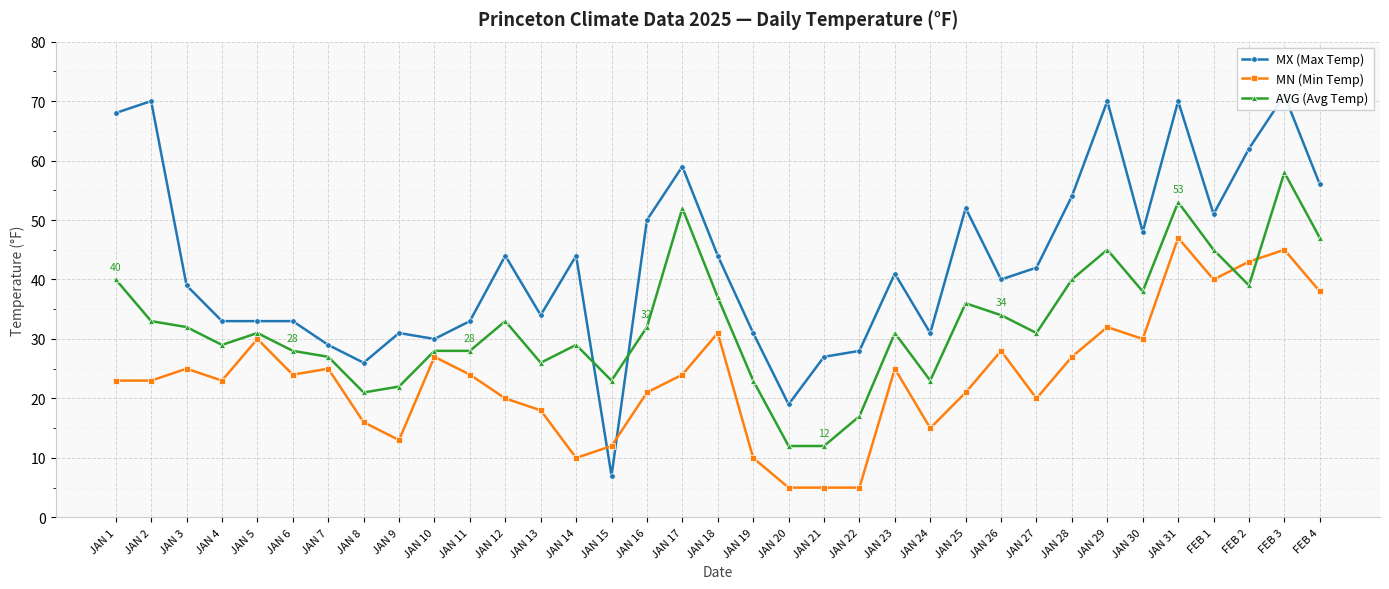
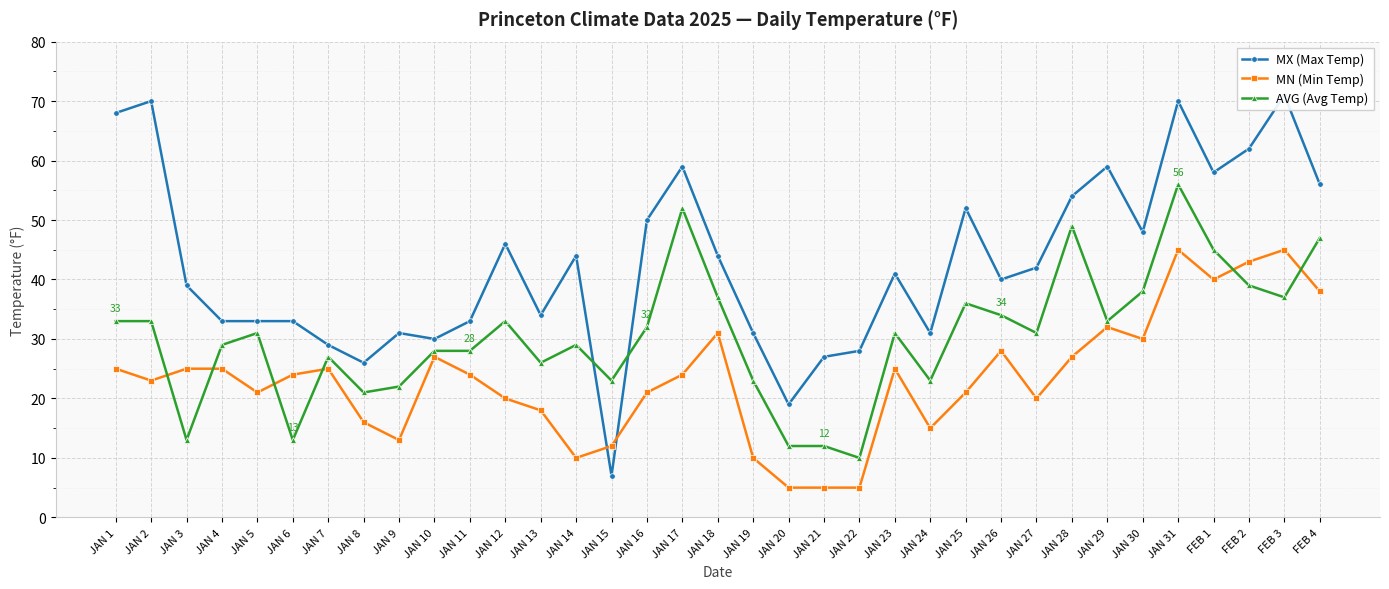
  {
    "MX (Max Temp)": {
      "JAN 1": 68,
      "JAN 2": 70,
      "JAN 3": 39,
      "JAN 4": 33,
      "JAN 5": 33,
      "JAN 6": 33,
      "JAN 7": 29,
      "JAN 8": 26,
      "JAN 9": 31,
      "JAN 10": 30,
      "JAN 11": 33,
-     "JAN 12": 44,
+     "JAN 12": 46,
      "JAN 13": 34,
      "JAN 14": 44,
      "JAN 15": 7,
      "JAN 16": 50,
      "JAN 17": 59,
      "JAN 18": 44,
      "JAN 19": 31,
      "JAN 20": 19,
      "JAN 21": 27,
      "JAN 22": 28,
      "JAN 23": 41,
      "JAN 24": 31,
      "JAN 25": 52,
      "JAN 26": 40,
      "JAN 27": 42,
      "JAN 28": 54,
-     "JAN 29": 70,
+     "JAN 29": 59,
      "JAN 30": 48,
      "JAN 31": 70,
-     "FEB 1": 51,
+     "FEB 1": 58,
      "FEB 2": 62,
      "FEB 4": 56
    },
    "MN (Min Temp)": {
-     "JAN 1": 23,
+     "JAN 1": 25,
      "JAN 2": 23,
      "JAN 3": 25,
-     "JAN 4": 23,
-     "JAN 5": 30,
+     "JAN 4": 25,
+     "JAN 5": 21,
      "JAN 6": 24,
      "JAN 7": 25,
      "JAN 8": 16,
      "JAN 9": 13,
      "JAN 10": 27,
      "JAN 11": 24,
      "JAN 12": 20,
      "JAN 13": 18,
      "JAN 14": 10,
      "JAN 15": 12,
      "JAN 16": 21,
      "JAN 17": 24,
      "JAN 18": 31,
      "JAN 19": 10,
      "JAN 20": 5,
      "JAN 21": 5,
      "JAN 22": 5,
      "JAN 23": 25,
      "JAN 24": 15,
      "JAN 25": 21,
      "JAN 26": 28,
      "JAN 27": 20,
      "JAN 28": 27,
      "JAN 29": 32,
      "JAN 30": 30,
-     "JAN 31": 47,
+     "JAN 31": 45,
      "FEB 1": 40,
      "FEB 2": 43,
      "FEB 3": 45,
      "FEB 4": 38
    },
    "AVG (Avg Temp)": {
-     "JAN 1": 40,
-     "JAN 3": 32,
-     "JAN 6": 28,
+     "JAN 1": 33,
+     "JAN 3": 13,
+     "JAN 6": 13,
      "JAN 11": 28,
      "JAN 16": 32,
      "JAN 21": 12,
-     "JAN 22": 17,
+     "JAN 22": 10,
      "JAN 26": 34,
-     "JAN 28": 40,
-     "JAN 29": 45,
-     "JAN 31": 53,
-     "FEB 3": 58
+     "JAN 28": 49,
+     "JAN 29": 33,
+     "JAN 31": 56,
+     "FEB 3": 37
    }
  }
